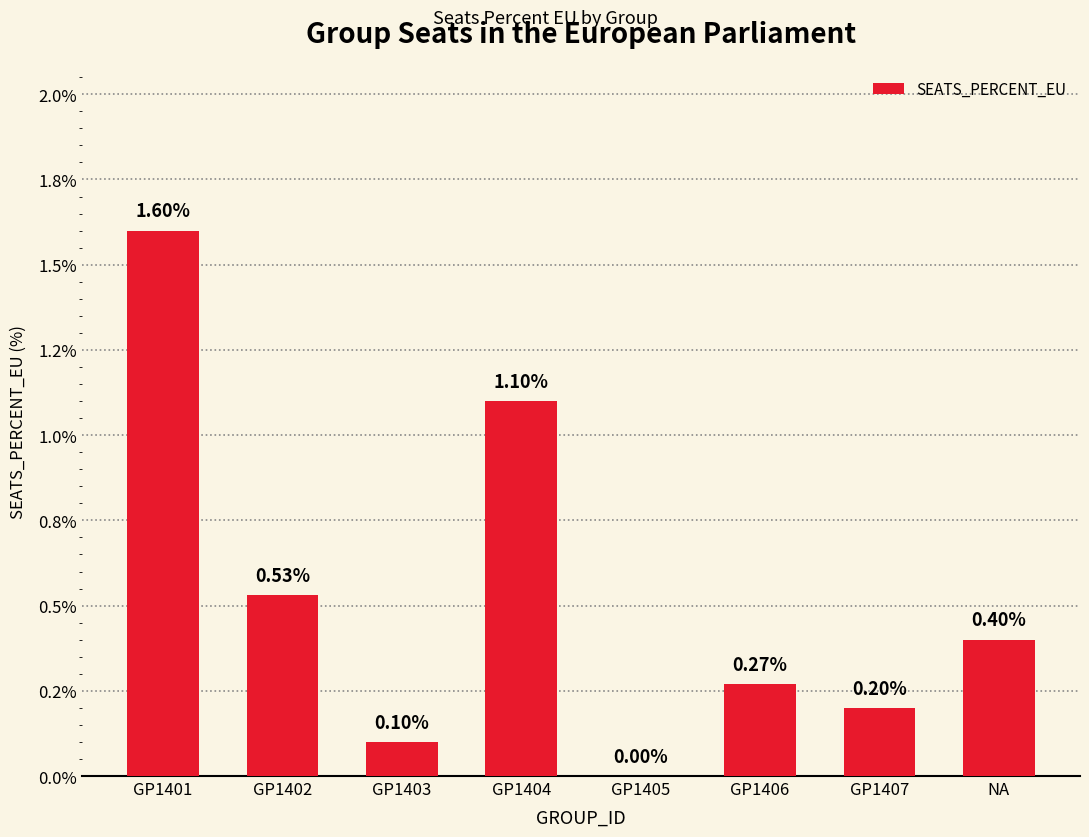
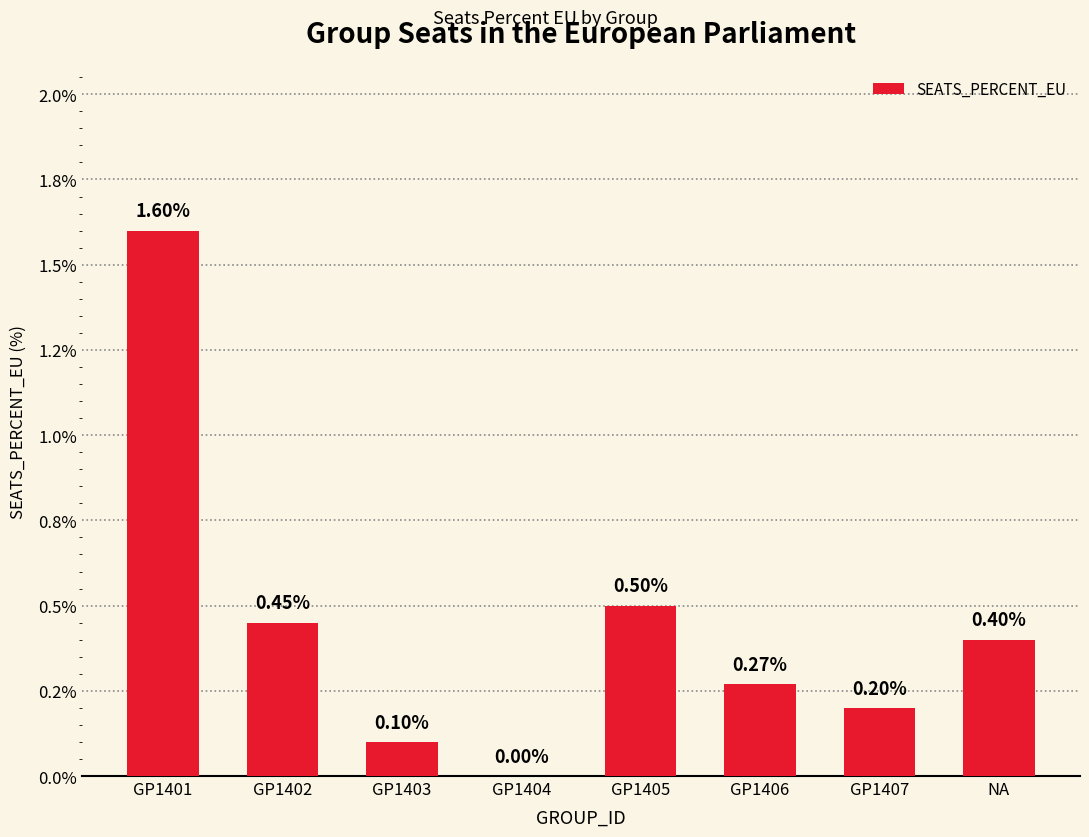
  {
    "GP1401": "1.60%",
-   "GP1402": "0.53%",
+   "GP1402": "0.45%",
    "GP1403": "0.10%",
-   "GP1404": "1.10%",
-   "GP1405": "0.00%",
+   "GP1404": "0.00%",
+   "GP1405": "0.50%",
    "GP1406": "0.27%",
    "GP1407": "0.20%",
    "NA": "0.40%"
  }
